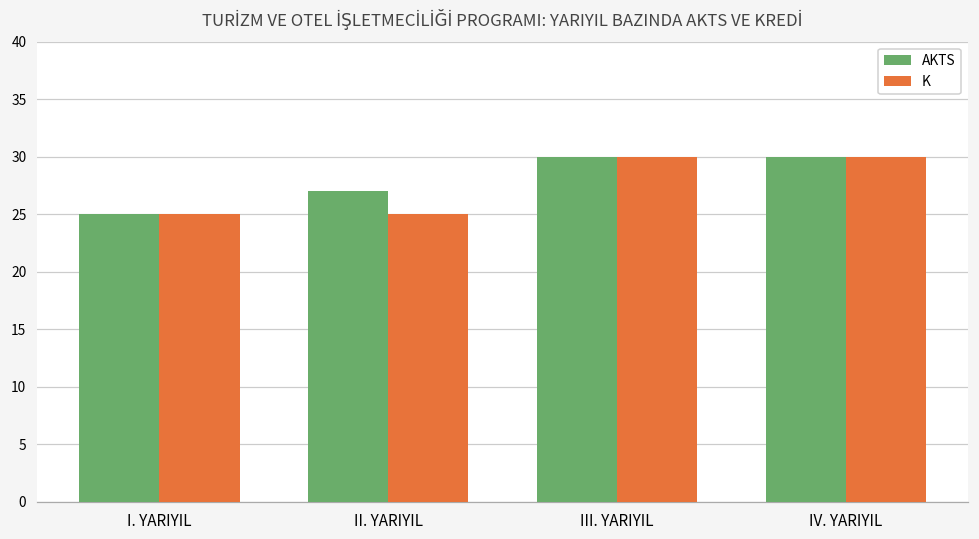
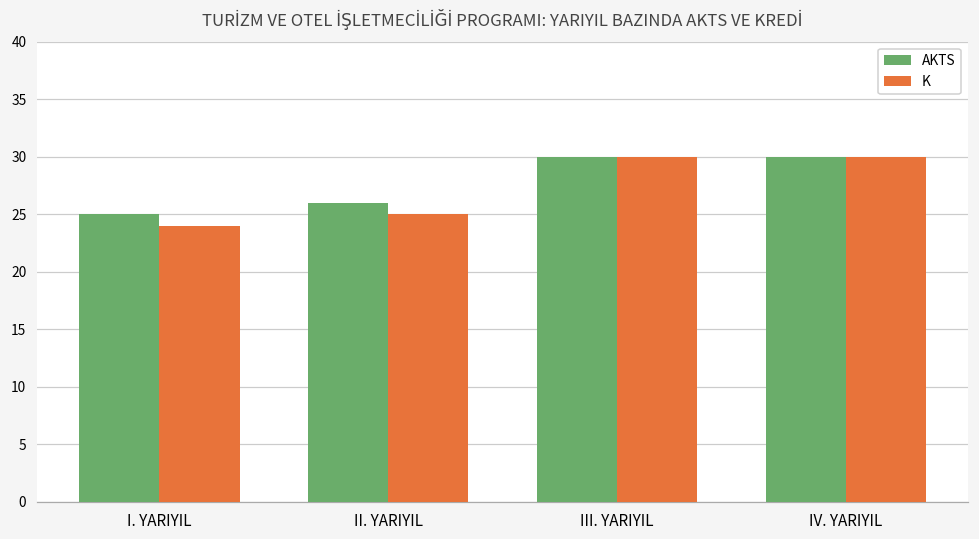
  {
    "AKTS": {
      "I. YARIYIL": 25,
-     "II. YARIYIL": 27,
+     "II. YARIYIL": 26,
      "III. YARIYIL": 30,
      "IV. YARIYIL": 30
    },
    "K": {
-     "I. YARIYIL": 25,
+     "I. YARIYIL": 24,
      "II. YARIYIL": 25,
      "III. YARIYIL": 30,
      "IV. YARIYIL": 30
    }
  }
